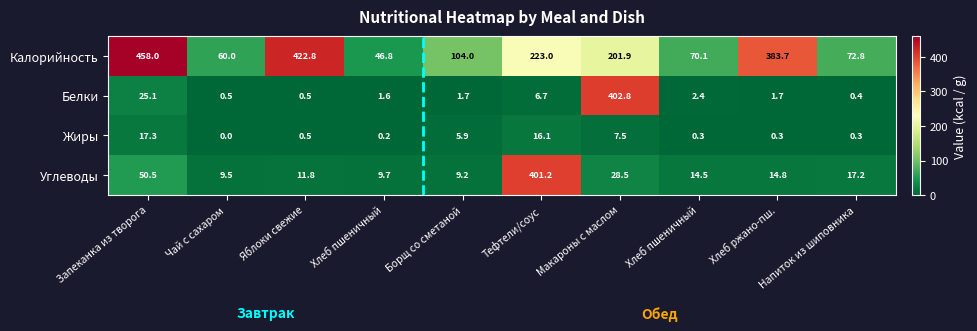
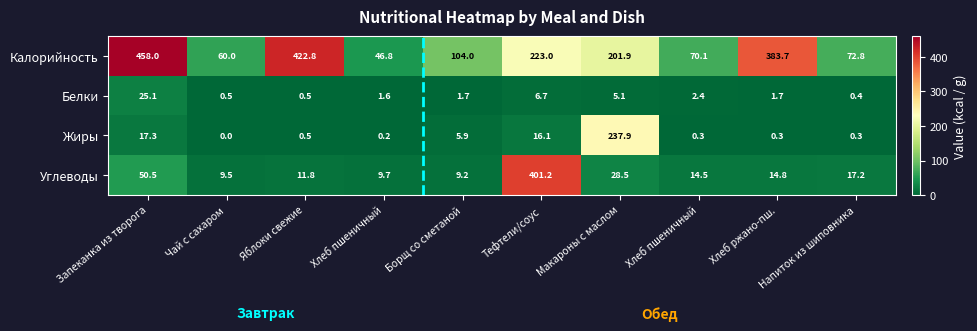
  {
    "Калорийность": {
      "Запеканка из творога": 458.0,
      "Чай с сахаром": 60.0,
      "Яблоки свежие": 422.8,
      "Борщ со сметаной": 104.0,
      "Тефтели/соус": 223.0,
      "Макароны с маслом": 201.9,
      "Хлеб ржано-пш.": 383.7,
      "Напиток из шиповника": 72.8
    },
    "Белки": {
      "Запеканка из творога": 25.1,
      "Чай с сахаром": 0.5,
      "Яблоки свежие": 0.5,
      "Борщ со сметаной": 1.7,
      "Тефтели/соус": 6.7,
-     "Макароны с маслом": 402.8,
+     "Макароны с маслом": 5.1,
      "Хлеб ржано-пш.": 1.7,
      "Напиток из шиповника": 0.4
    },
    "Жиры": {
      "Запеканка из творога": 17.3,
      "Чай с сахаром": 0.0,
      "Яблоки свежие": 0.5,
      "Борщ со сметаной": 5.9,
      "Тефтели/соус": 16.1,
-     "Макароны с маслом": 7.5,
+     "Макароны с маслом": 237.9,
      "Хлеб ржано-пш.": 0.3,
      "Напиток из шиповника": 0.3
    },
    "Углеводы": {
      "Запеканка из творога": 50.5,
      "Чай с сахаром": 9.5,
      "Яблоки свежие": 11.8,
      "Борщ со сметаной": 9.2,
      "Тефтели/соус": 401.2,
      "Макароны с маслом": 28.5,
      "Хлеб ржано-пш.": 14.8,
      "Напиток из шиповника": 17.2
    }
  }
